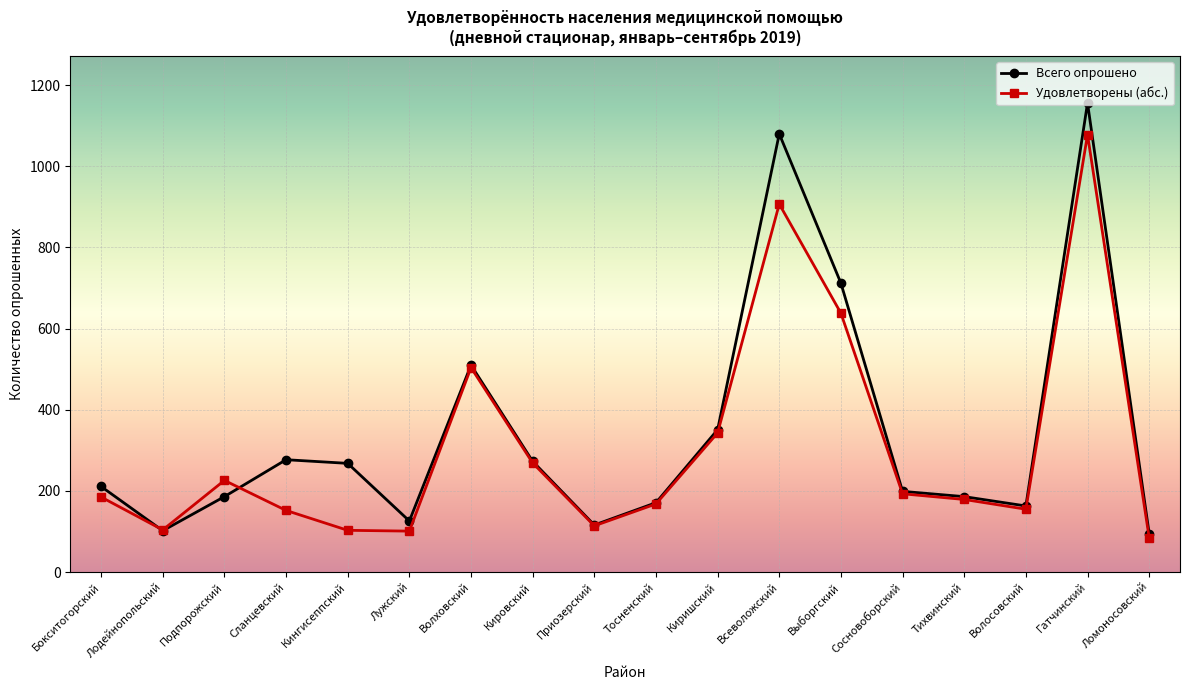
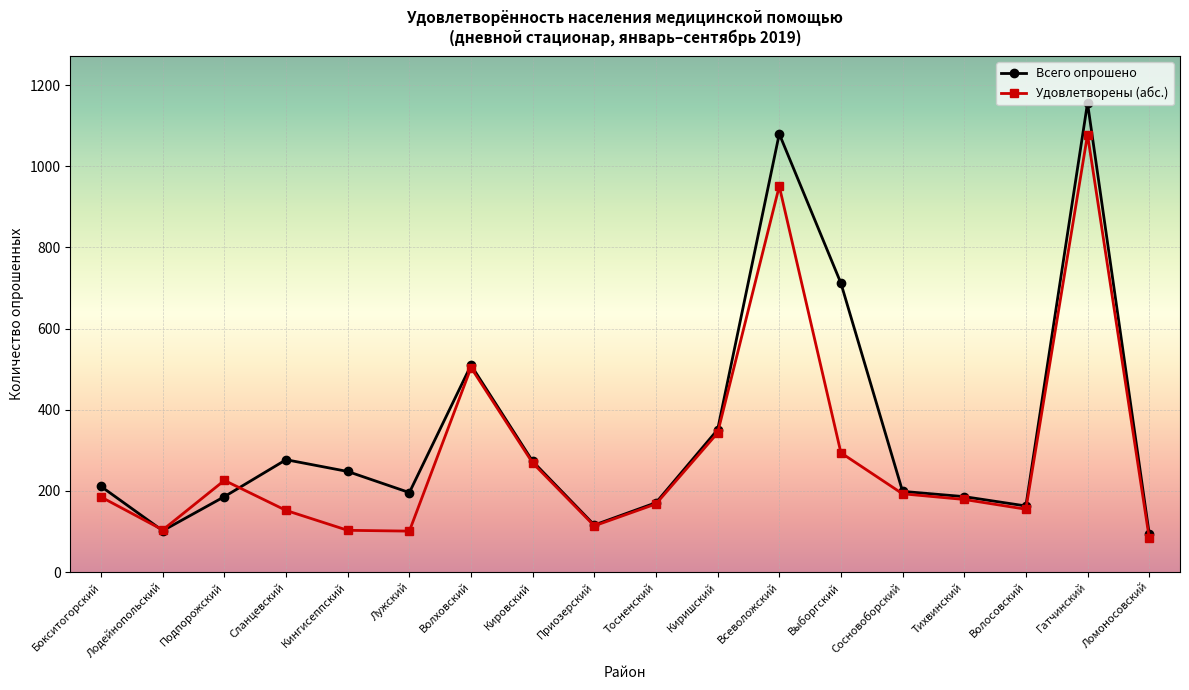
  {
    "Всего опрошено": {
      "Бокситогорский": 210,
      "Подпорожский": 190,
      "Сланцевский": 280,
-     "Кингисеппский": 270,
-     "Лужский": 130,
+     "Кингисеппский": 250,
+     "Лужский": 200,
      "Киришский": 350,
      "Всеволожский": 1080,
      "Выборгский": 710,
      "Тихвинский": 190,
      "Волосовский": 160,
      "Ломоносовский": 100
    },
    "Удовлетворены (абс.)": {
      "Бокситогорский": 190,
      "Подпорожский": 230,
      "Сланцевский": 150,
      "Кингисеппский": 100,
      "Лужский": 100,
      "Киришский": 340,
-     "Всеволожский": 910,
-     "Выборгский": 640,
+     "Всеволожский": 950,
+     "Выборгский": 290,
      "Тихвинский": 180,
      "Волосовский": 160,
      "Гатчинский": 1080,
      "Ломоносовский": 90
    }
  }
